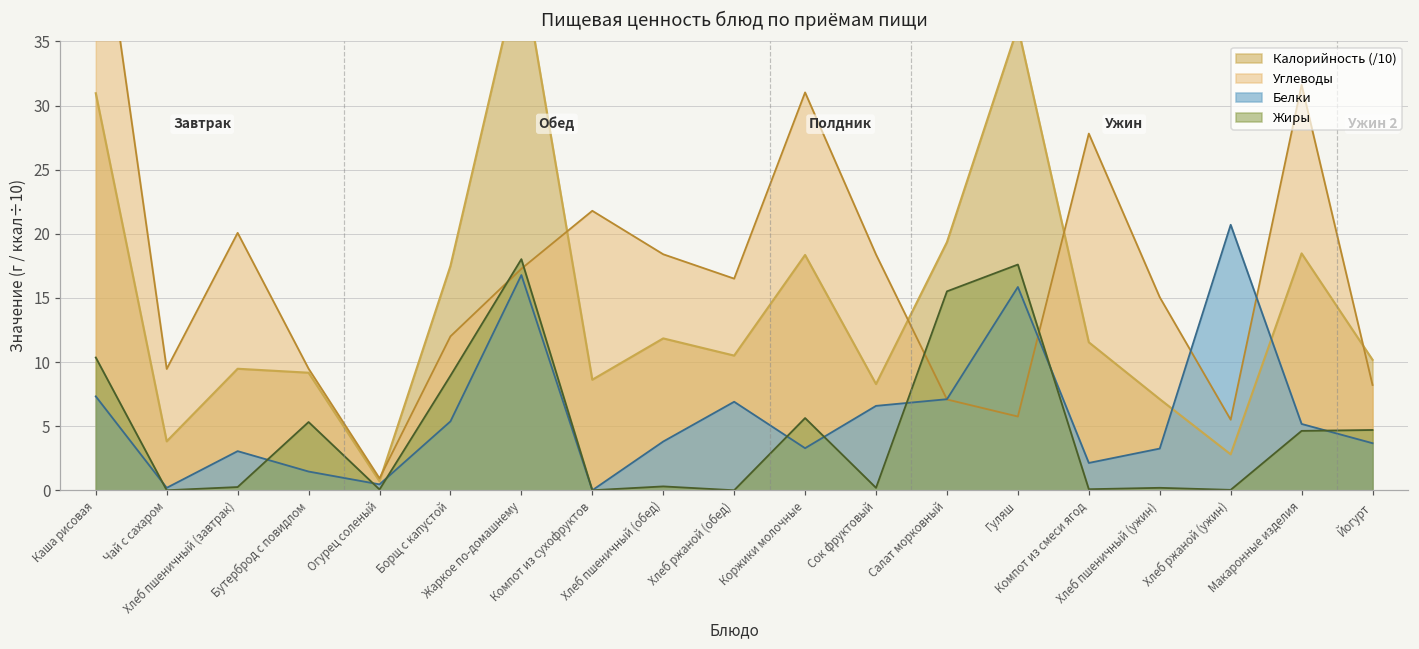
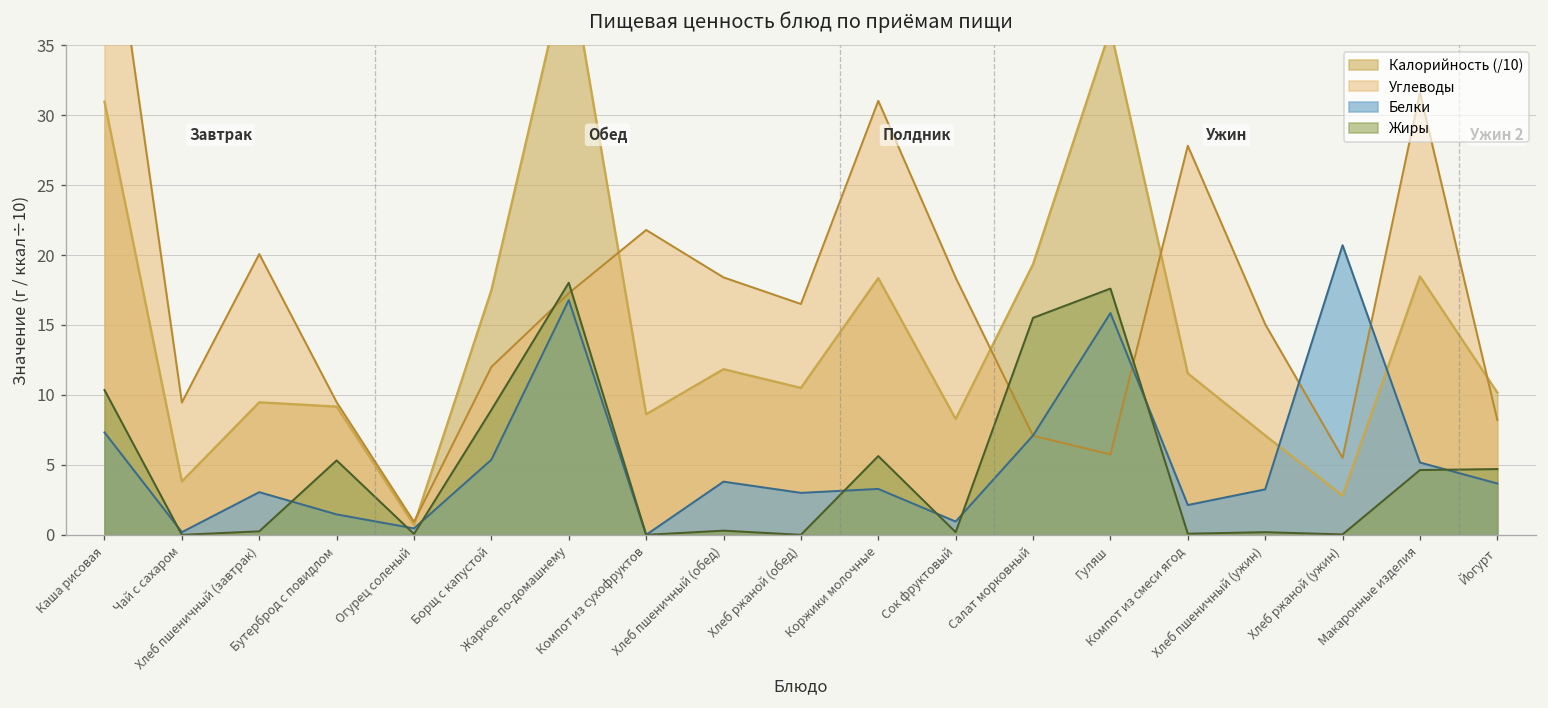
  {
    "Белки": {
      "Каша рисовая": 7.3,
      "Хлеб пшеничный (завтрак)": 3.1,
      "Бутерброд с повидлом": 1.5,
      "Огурец соленый": 0.5,
      "Борщ с капустой": 5.4,
      "Жаркое по-домашнему": 16.8,
      "Хлеб пшеничный (обед)": 3.8,
-     "Хлеб ржаной (обед)": 6.9,
+     "Хлеб ржаной (обед)": 3.0,
      "Коржики молочные": 3.3,
-     "Сок фруктовый": 6.6,
+     "Сок фруктовый": 1.0,
      "Гуляш": 15.9,
      "Компот из смеси ягод": 2.1,
      "Хлеб пшеничный (ужин)": 3.3,
      "Хлеб ржаной (ужин)": 20.7,
      "Макаронные изделия": 5.2,
      "Йогурт": 3.7
    }
  }
